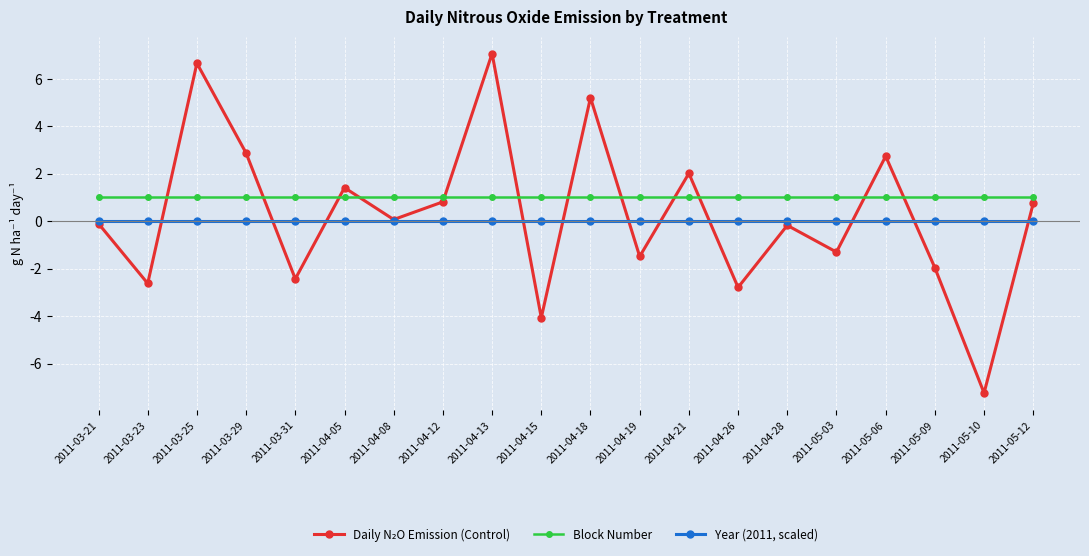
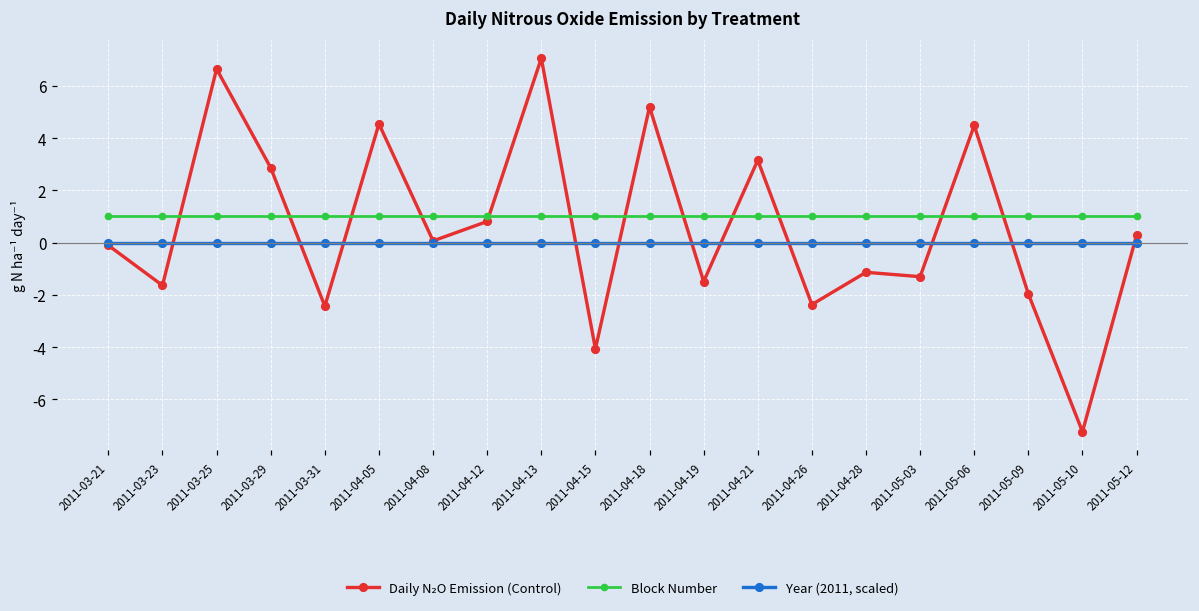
  {
    "Daily N₂O Emission (Control)": {
      "2011-03-21": -0.1,
-     "2011-03-23": -2.6,
+     "2011-03-23": -1.6,
      "2011-03-25": 6.6,
      "2011-03-29": 2.9,
      "2011-03-31": -2.4,
-     "2011-04-05": 1.4,
+     "2011-04-05": 4.5,
      "2011-04-12": 0.8,
      "2011-04-13": 7.1,
      "2011-04-15": -4.1,
      "2011-04-18": 5.2,
      "2011-04-19": -1.5,
-     "2011-04-21": 2.0,
-     "2011-04-26": -2.8,
-     "2011-04-28": -0.2,
+     "2011-04-21": 3.2,
+     "2011-04-26": -2.4,
+     "2011-04-28": -1.1,
      "2011-05-03": -1.3,
-     "2011-05-06": 2.7,
+     "2011-05-06": 4.5,
      "2011-05-09": -2.0,
      "2011-05-10": -7.2,
-     "2011-05-12": 0.7
+     "2011-05-12": 0.3
    },
    "Block Number": {
      "2011-03-21": 1.0,
      "2011-03-23": 1.0,
      "2011-03-25": 1.0,
      "2011-03-29": 1.0,
      "2011-03-31": 1.0,
      "2011-04-05": 1.0,
      "2011-04-08": 1.0,
      "2011-04-12": 1.0,
      "2011-04-13": 1.0,
      "2011-04-15": 1.0,
      "2011-04-18": 1.0,
      "2011-04-19": 1.0,
      "2011-04-21": 1.0,
      "2011-04-26": 1.0,
      "2011-04-28": 1.0,
      "2011-05-03": 1.0,
      "2011-05-06": 1.0,
      "2011-05-09": 1.0,
      "2011-05-10": 1.0,
      "2011-05-12": 1.0
    },
    "Year (2011, scaled)": {
      "2011-03-21": 0.0,
      "2011-03-23": 0.0,
      "2011-03-25": 0.0,
      "2011-03-29": 0.0,
      "2011-03-31": 0.0,
      "2011-04-05": 0.0,
      "2011-04-12": 0.0,
      "2011-04-13": 0.0,
      "2011-04-15": 0.0,
      "2011-04-18": 0.0,
      "2011-04-19": 0.0,
      "2011-04-21": 0.0,
      "2011-04-26": 0.0,
      "2011-04-28": 0.0,
      "2011-05-03": 0.0,
      "2011-05-06": 0.0,
      "2011-05-09": 0.0,
      "2011-05-10": 0.0,
      "2011-05-12": 0.0
    }
  }
